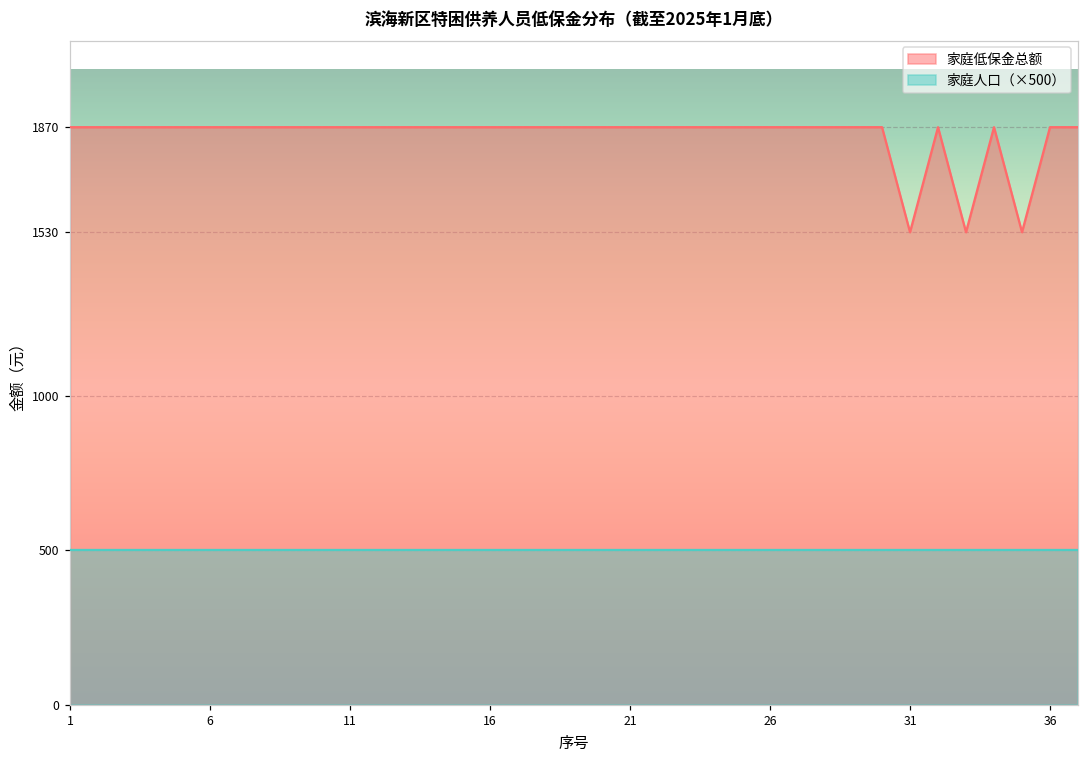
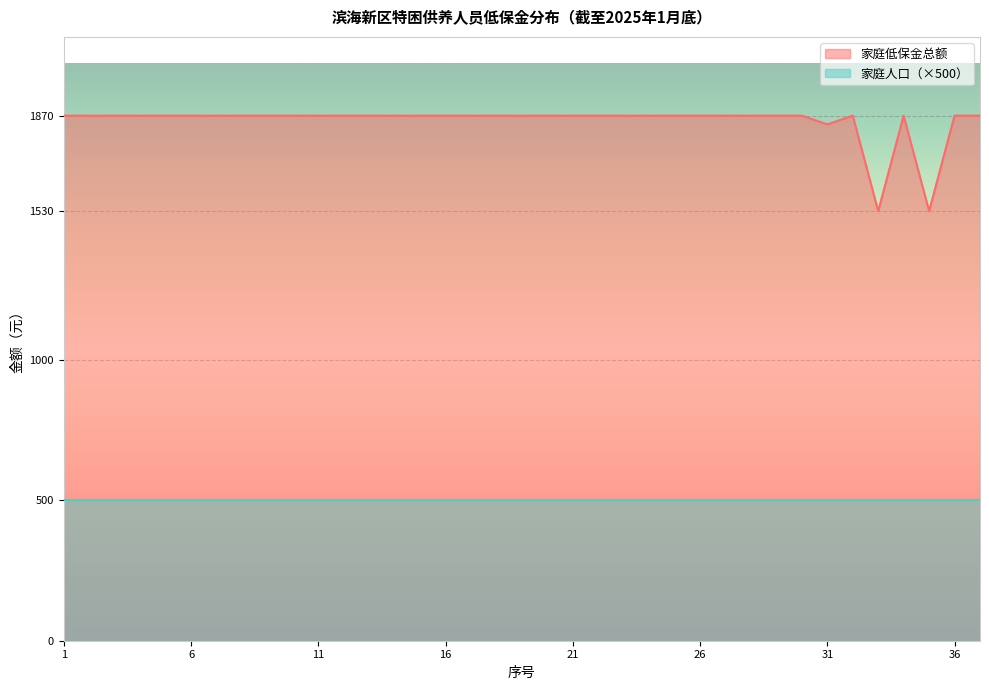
  {
    "家庭低保金总额": {
      "1": 1870,
      "6": 1870,
      "11": 1870,
      "16": 1870,
      "21": 1870,
      "26": 1870,
-     "31": 1530,
+     "31": 1840,
      "36": 1870
    },
    "家庭人口（×500）": {
      "1": 500,
      "6": 500,
      "11": 500,
      "16": 500,
      "21": 500,
      "26": 500,
      "31": 500,
      "36": 500
    }
  }
